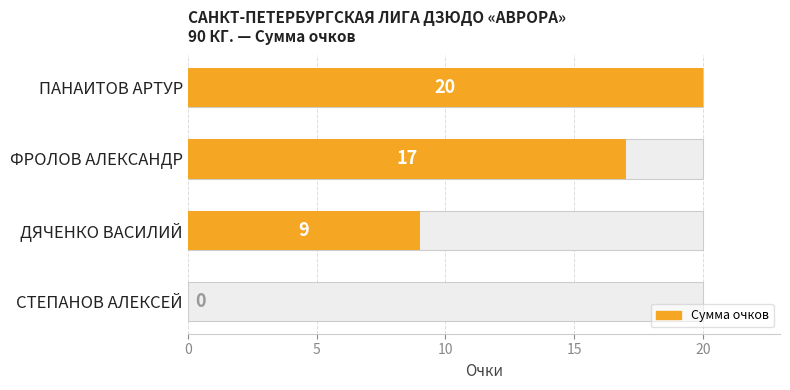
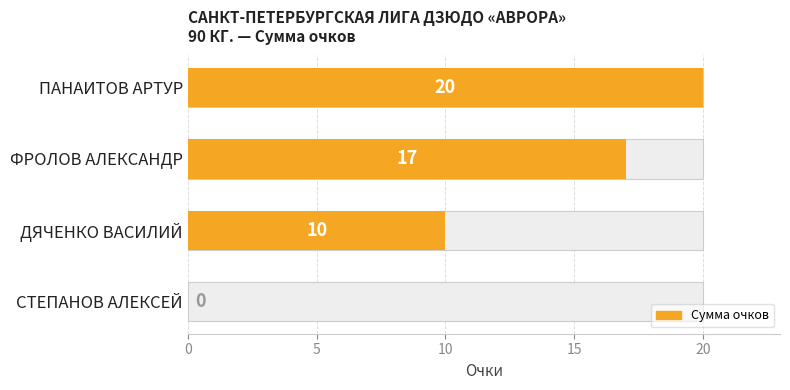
  {
    "Сумма очков": {
      "ПАНАИТОВ АРТУР": 20,
-     "ДЯЧЕНКО ВАСИЛИЙ": 9,
+     "ДЯЧЕНКО ВАСИЛИЙ": 10,
      "СТЕПАНОВ АЛЕКСЕЙ": 0
    }
  }
